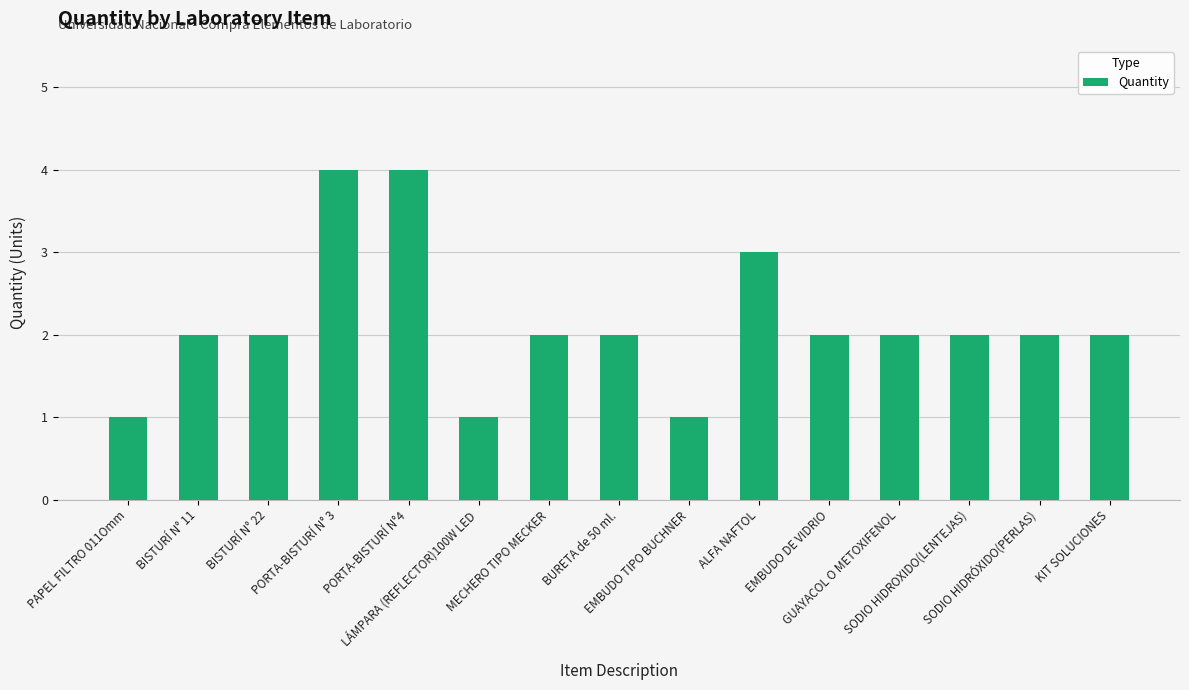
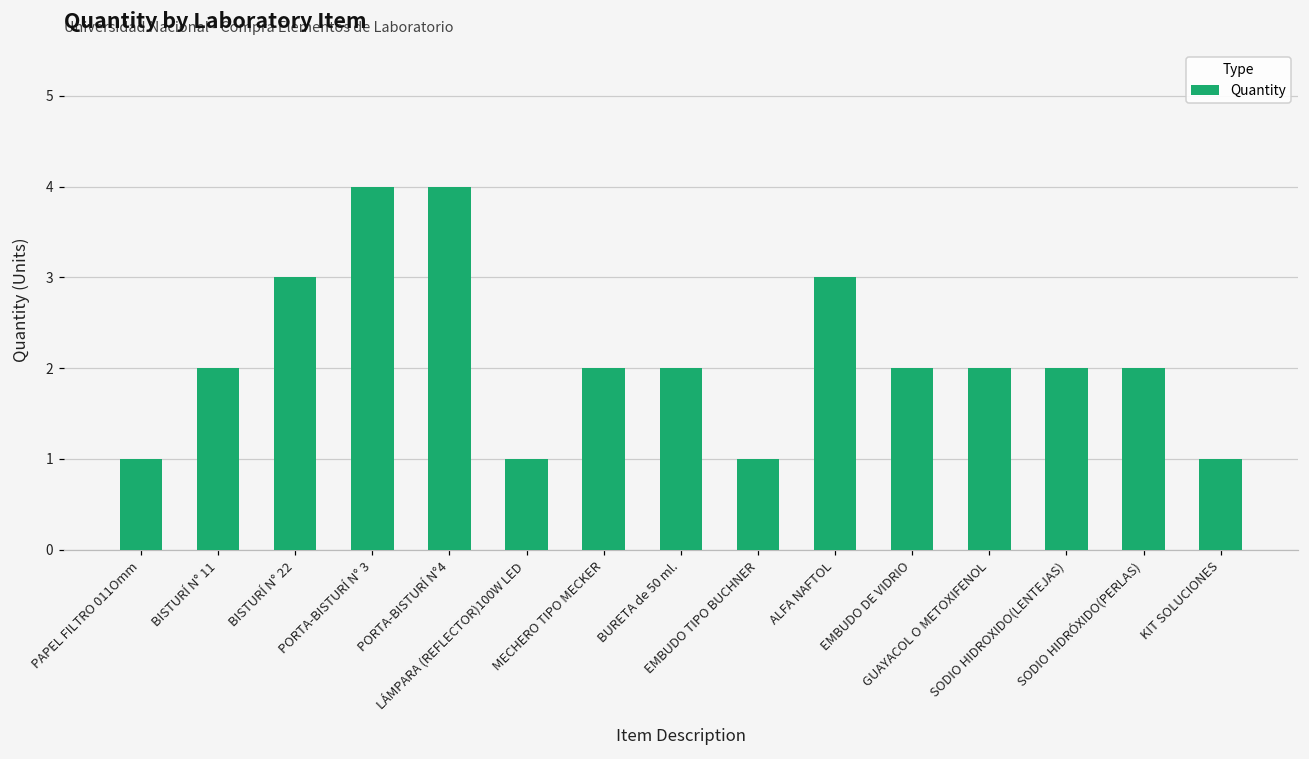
  {
    "PAPEL FILTRO 011Omm": 1,
    "BISTURÍ N° 11": 2,
-   "BISTURÍ N° 22": 2,
+   "BISTURÍ N° 22": 3,
    "PORTA-BISTURÍ N° 3": 4,
    "PORTA-BISTURÍ N°4": 4,
    "LÁMPARA (REFLECTOR)100W LED": 1,
    "MECHERO TIPO MECKER": 2,
    "BURETA de 50 ml.": 2,
    "EMBUDO TIPO BUCHNER": 1,
    "ALFA NAFTOL": 3,
    "EMBUDO DE VIDRIO": 2,
    "GUAYACOL O METOXIFENOL": 2,
    "SODIO HIDROXIDO(LENTEJAS)": 2,
    "SODIO HIDRÓXIDO(PERLAS)": 2,
-   "KIT SOLUCIONES": 2
+   "KIT SOLUCIONES": 1
  }
